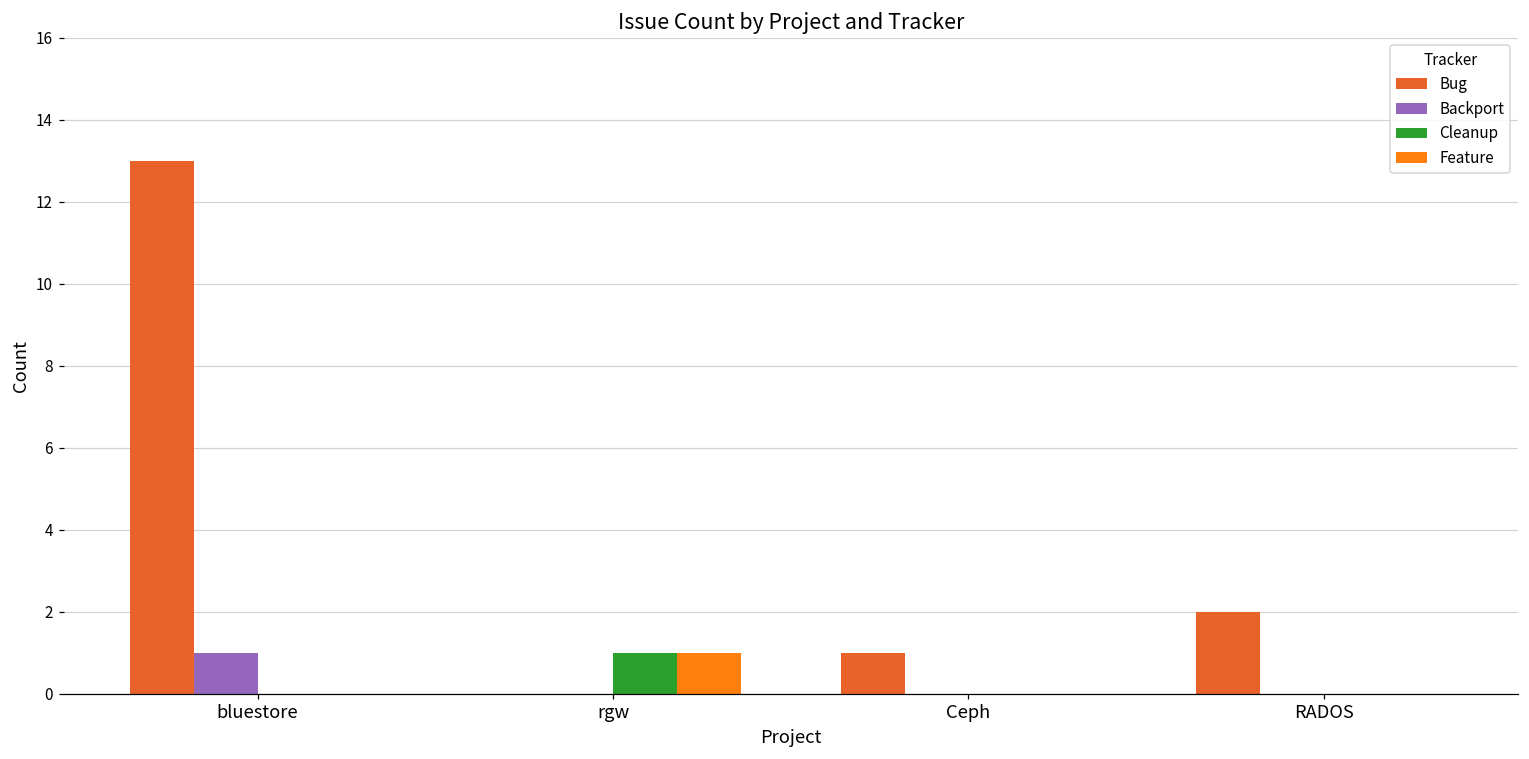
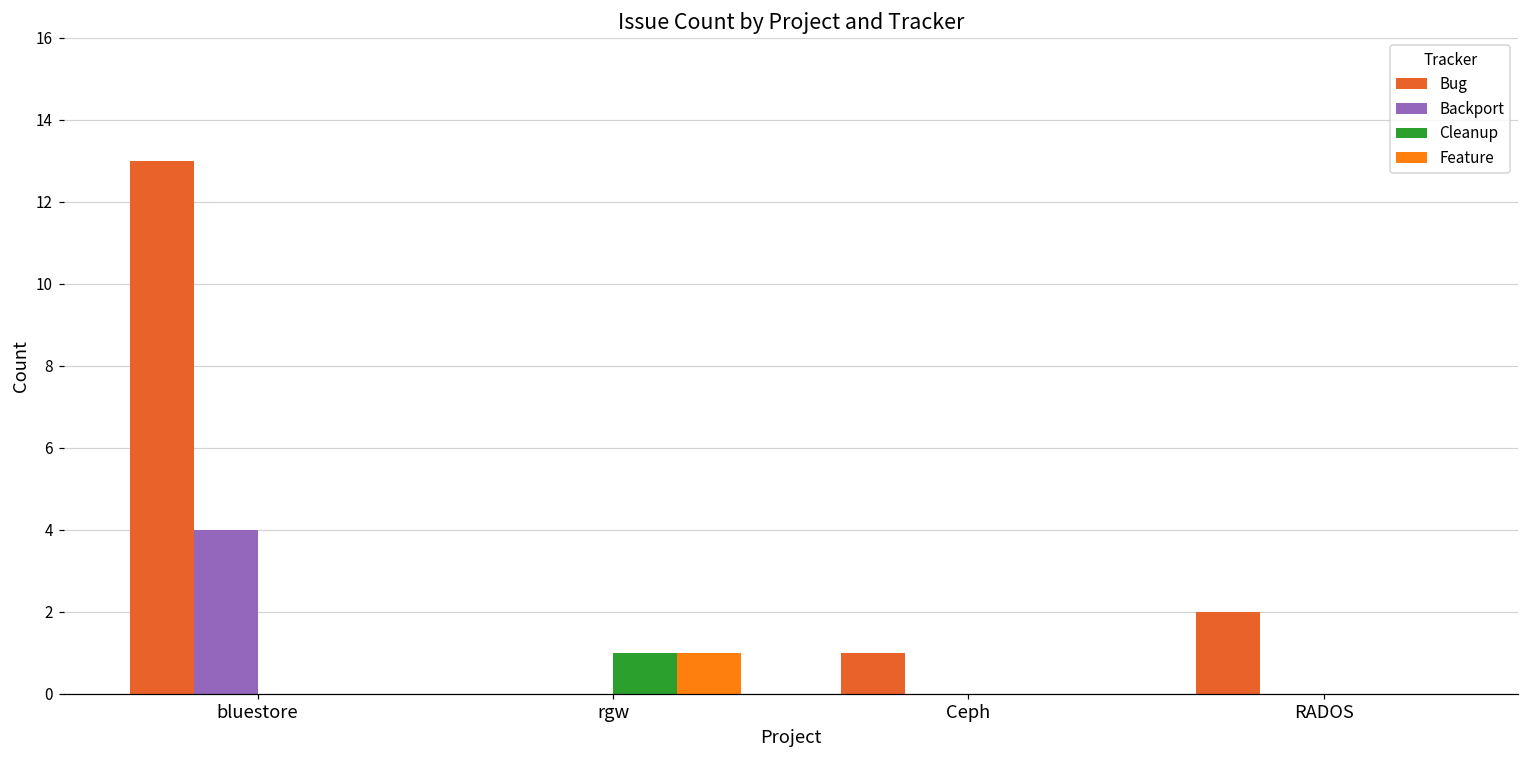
  {
    "Backport": {
-     "bluestore": 1,
+     "bluestore": 4,
      "rgw": 0,
      "Ceph": 0,
      "RADOS": 0
    },
    "Cleanup": {
      "bluestore": 0,
      "rgw": 1,
      "Ceph": 0,
      "RADOS": 0
    }
  }
